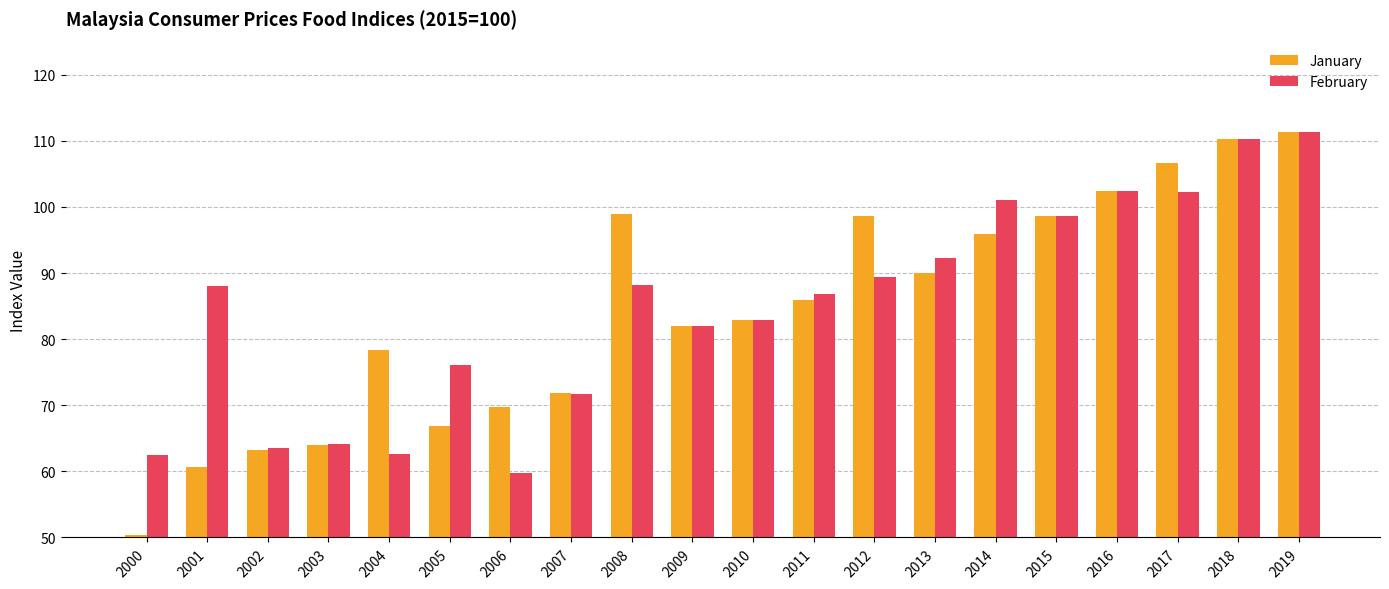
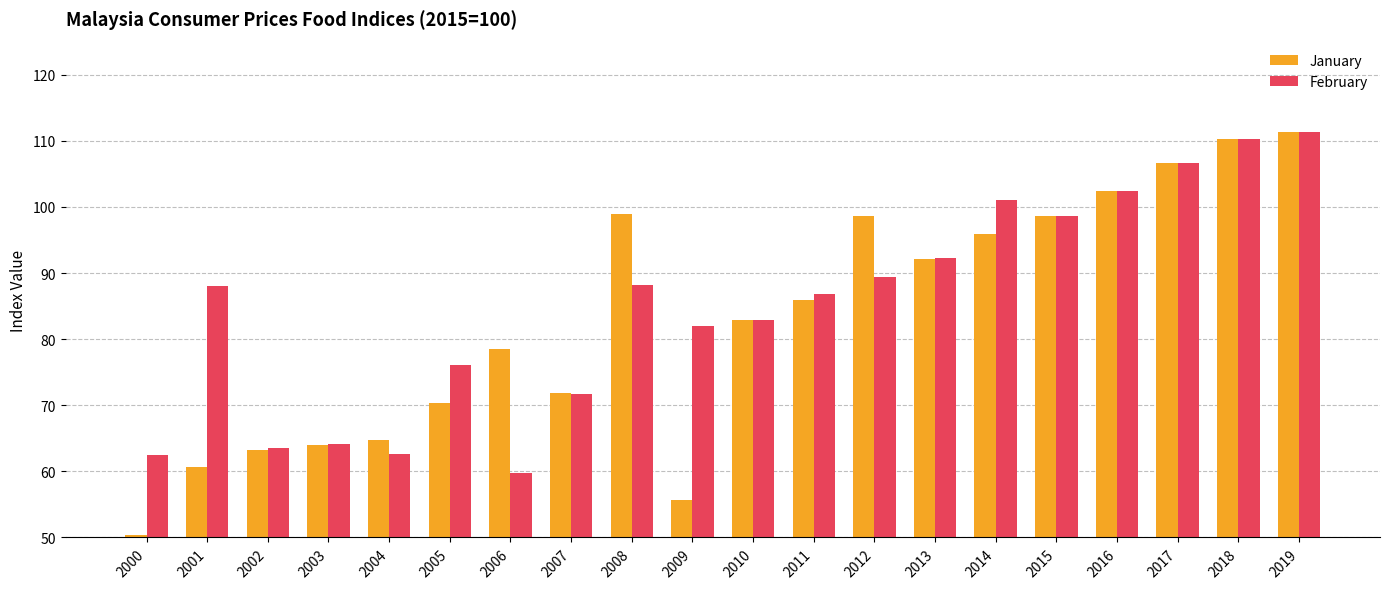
  {
    "January": {
      "2000": 50,
      "2001": 61,
      "2002": 63,
      "2003": 64,
-     "2004": 78,
-     "2005": 67,
-     "2006": 70,
+     "2004": 65,
+     "2005": 70,
+     "2006": 79,
      "2007": 72,
      "2008": 99,
-     "2009": 82,
+     "2009": 56,
      "2010": 83,
      "2011": 86,
      "2012": 99,
-     "2013": 90,
+     "2013": 92,
      "2014": 96,
      "2015": 99,
      "2016": 102,
      "2017": 107,
      "2018": 110,
      "2019": 111
    },
    "February": {
      "2000": 63,
      "2001": 88,
      "2002": 64,
      "2003": 64,
      "2004": 63,
      "2005": 76,
      "2006": 60,
      "2007": 72,
      "2008": 88,
      "2009": 82,
      "2010": 83,
      "2011": 87,
      "2012": 89,
      "2013": 92,
      "2014": 101,
      "2015": 99,
      "2016": 102,
-     "2017": 102,
+     "2017": 107,
      "2018": 110,
      "2019": 111
    }
  }
